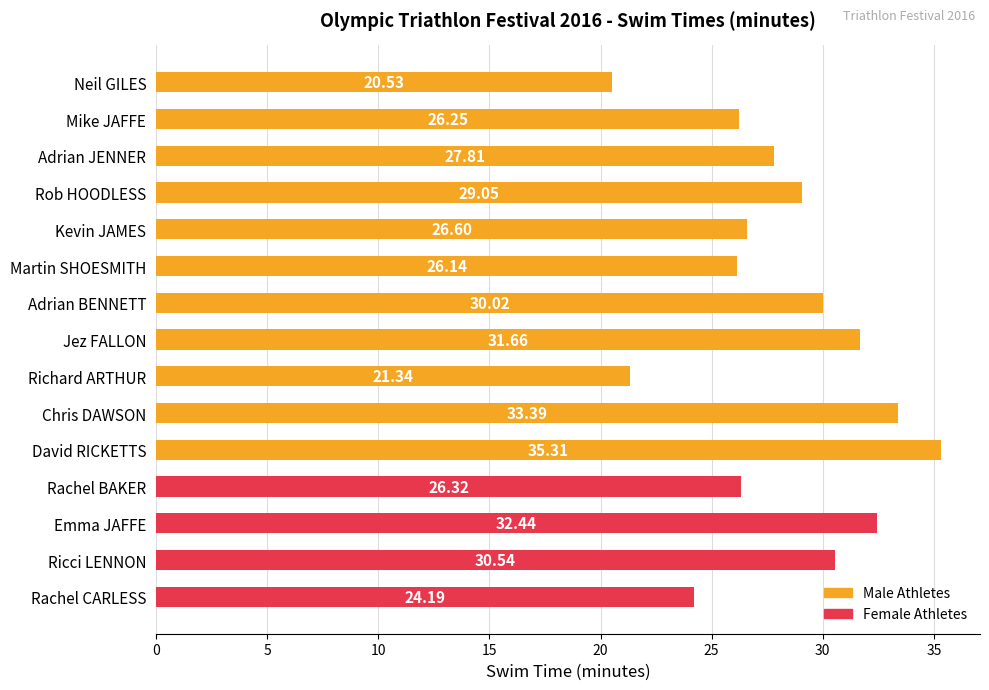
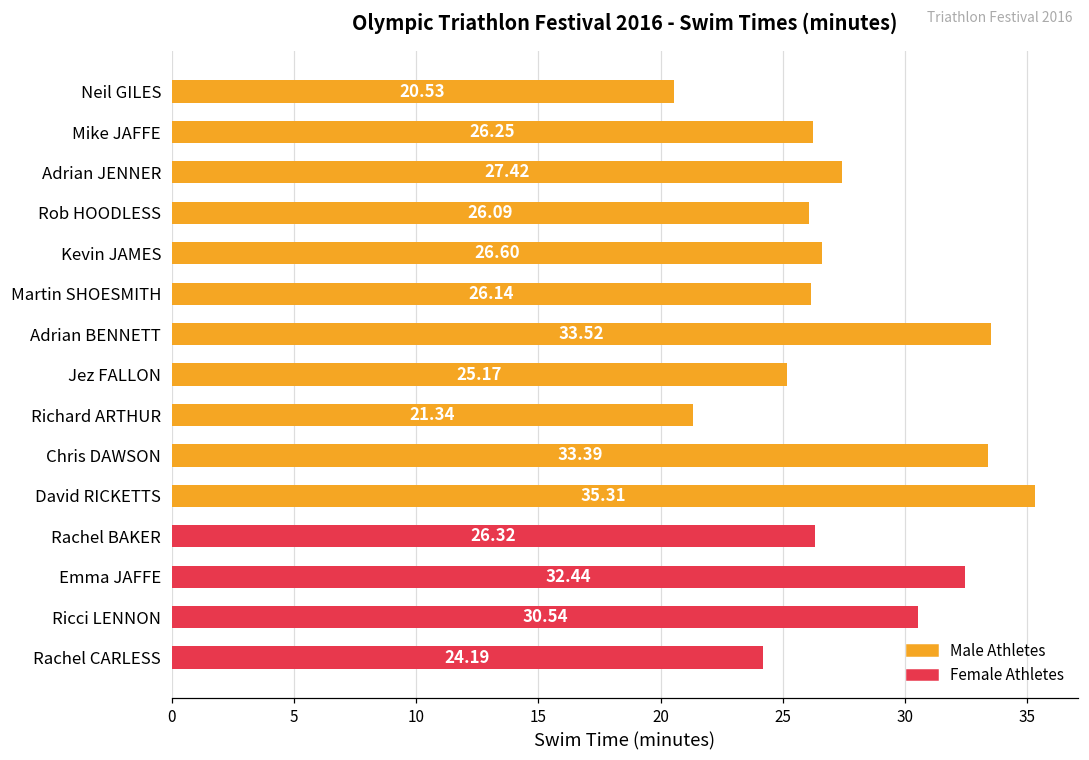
  {
    "Neil GILES": 20.53,
    "Mike JAFFE": 26.25,
-   "Adrian JENNER": 27.81,
-   "Rob HOODLESS": 29.05,
+   "Adrian JENNER": 27.42,
+   "Rob HOODLESS": 26.09,
    "Kevin JAMES": 26.60,
    "Martin SHOESMITH": 26.14,
-   "Adrian BENNETT": 30.02,
-   "Jez FALLON": 31.66,
+   "Adrian BENNETT": 33.52,
+   "Jez FALLON": 25.17,
    "Richard ARTHUR": 21.34,
    "Chris DAWSON": 33.39,
    "David RICKETTS": 35.31,
    "Rachel BAKER": 26.32,
    "Emma JAFFE": 32.44,
    "Ricci LENNON": 30.54,
    "Rachel CARLESS": 24.19
  }
